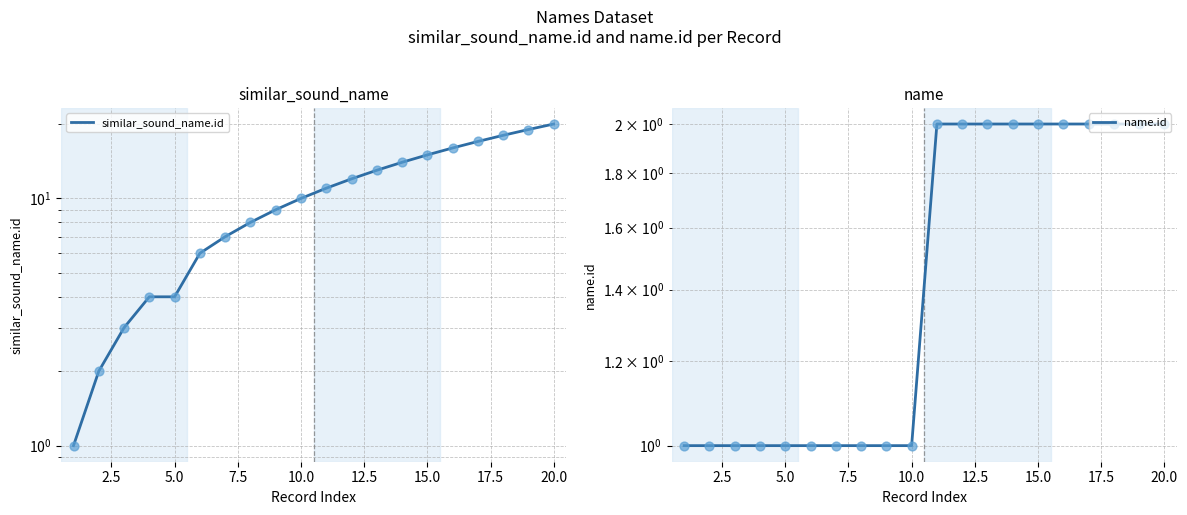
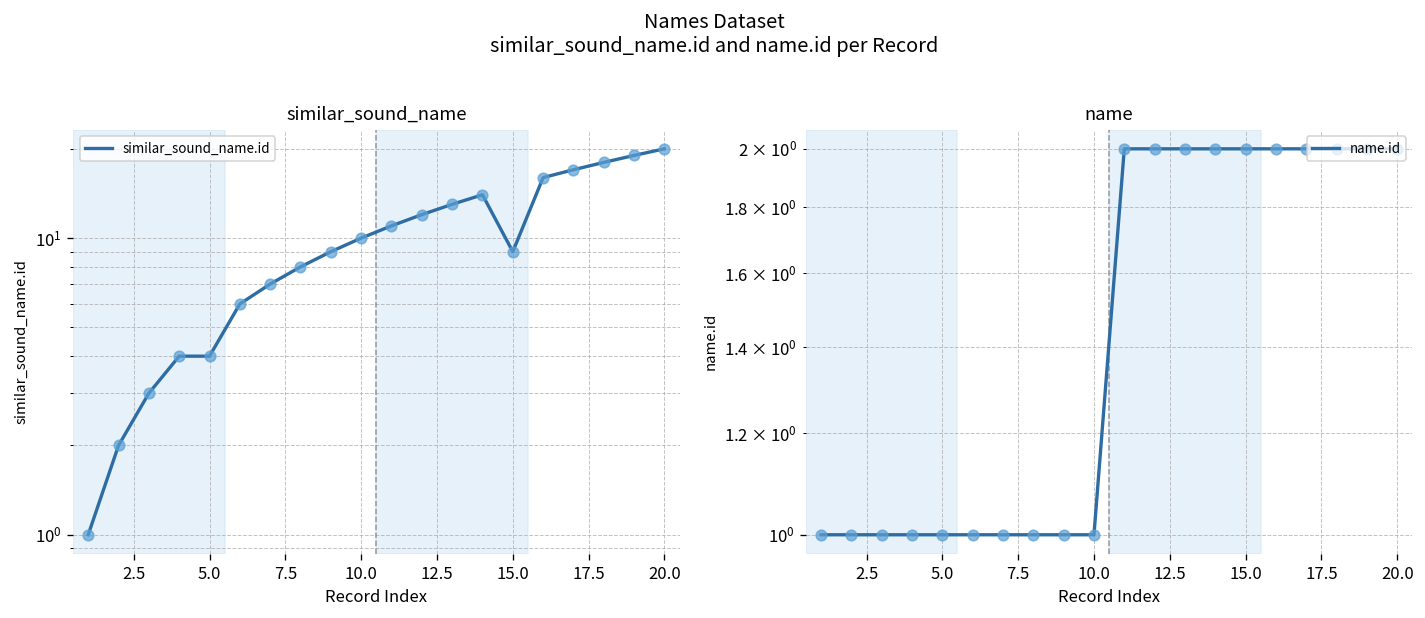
  {
    "similar_sound_name": {
      "5.0": 4,
      "10.0": 10,
-     "15.0": 15,
+     "15.0": 9,
      "20.0": 20
    }
  }
